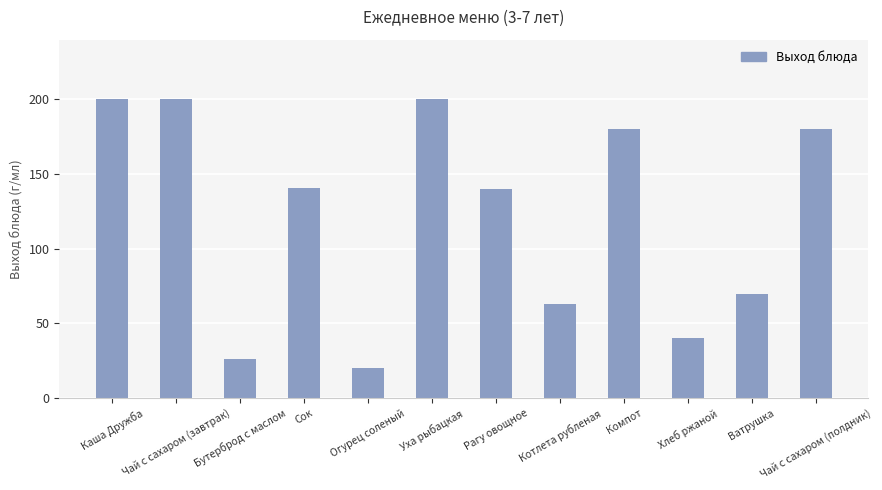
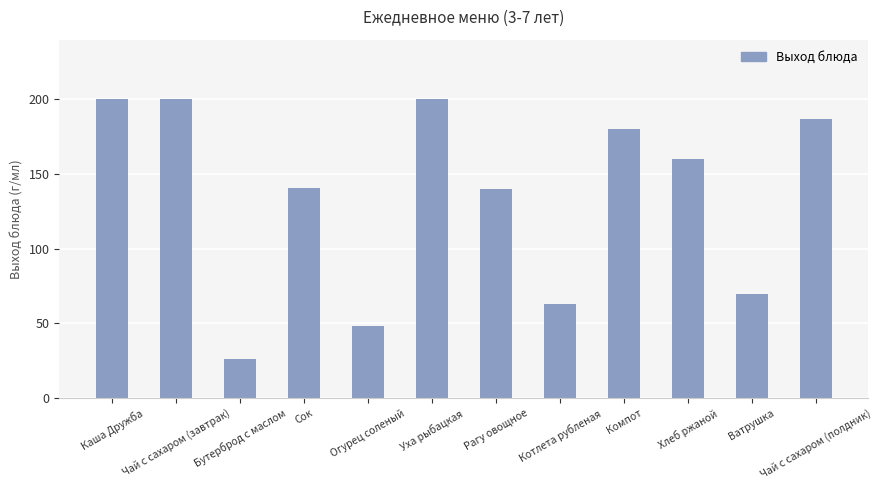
  {
    "Каша Дружба": 200,
    "Чай с сахаром (завтрак)": 200,
    "Бутерброд с маслом": 26,
    "Сок": 141,
-   "Огурец соленый": 20,
+   "Огурец соленый": 48,
    "Уха рыбацкая": 200,
    "Рагу овощное": 140,
    "Котлета рубленая": 63,
    "Компот": 180,
-   "Хлеб ржаной": 40,
+   "Хлеб ржаной": 160,
    "Ватрушка": 70,
-   "Чай с сахаром (полдник)": 180
+   "Чай с сахаром (полдник)": 187
  }
